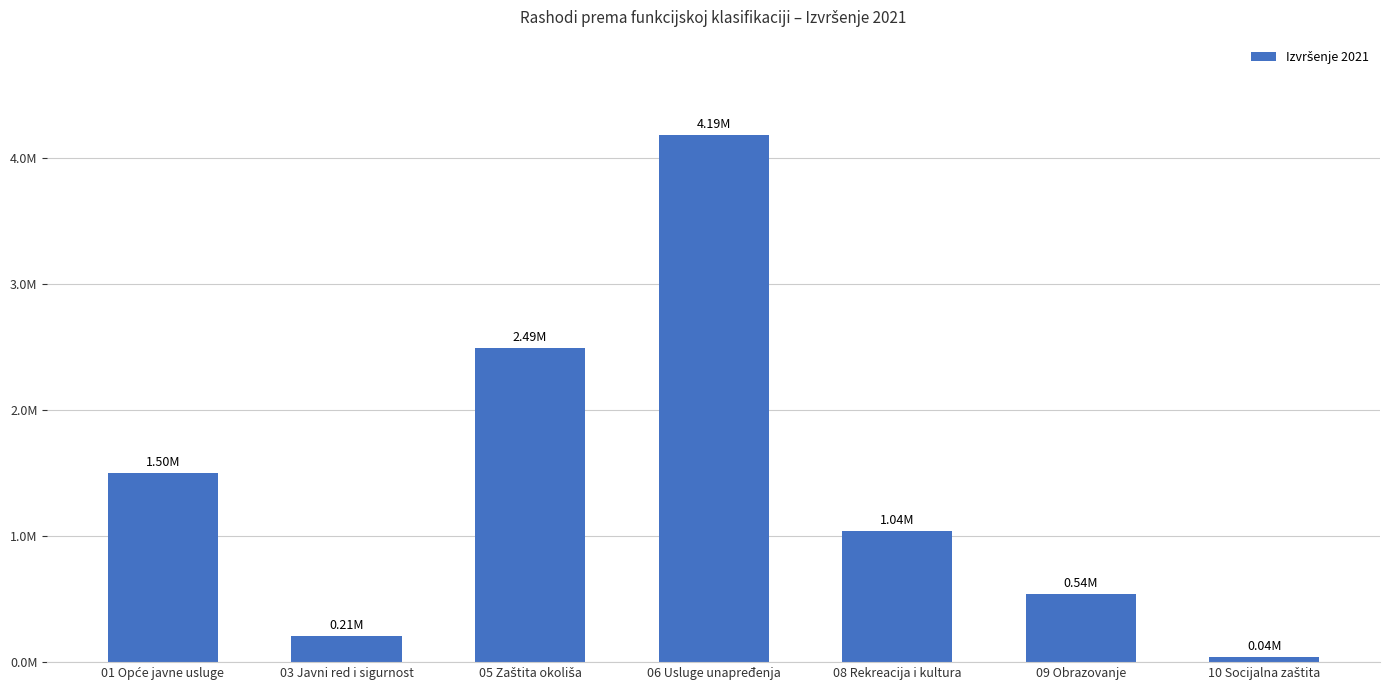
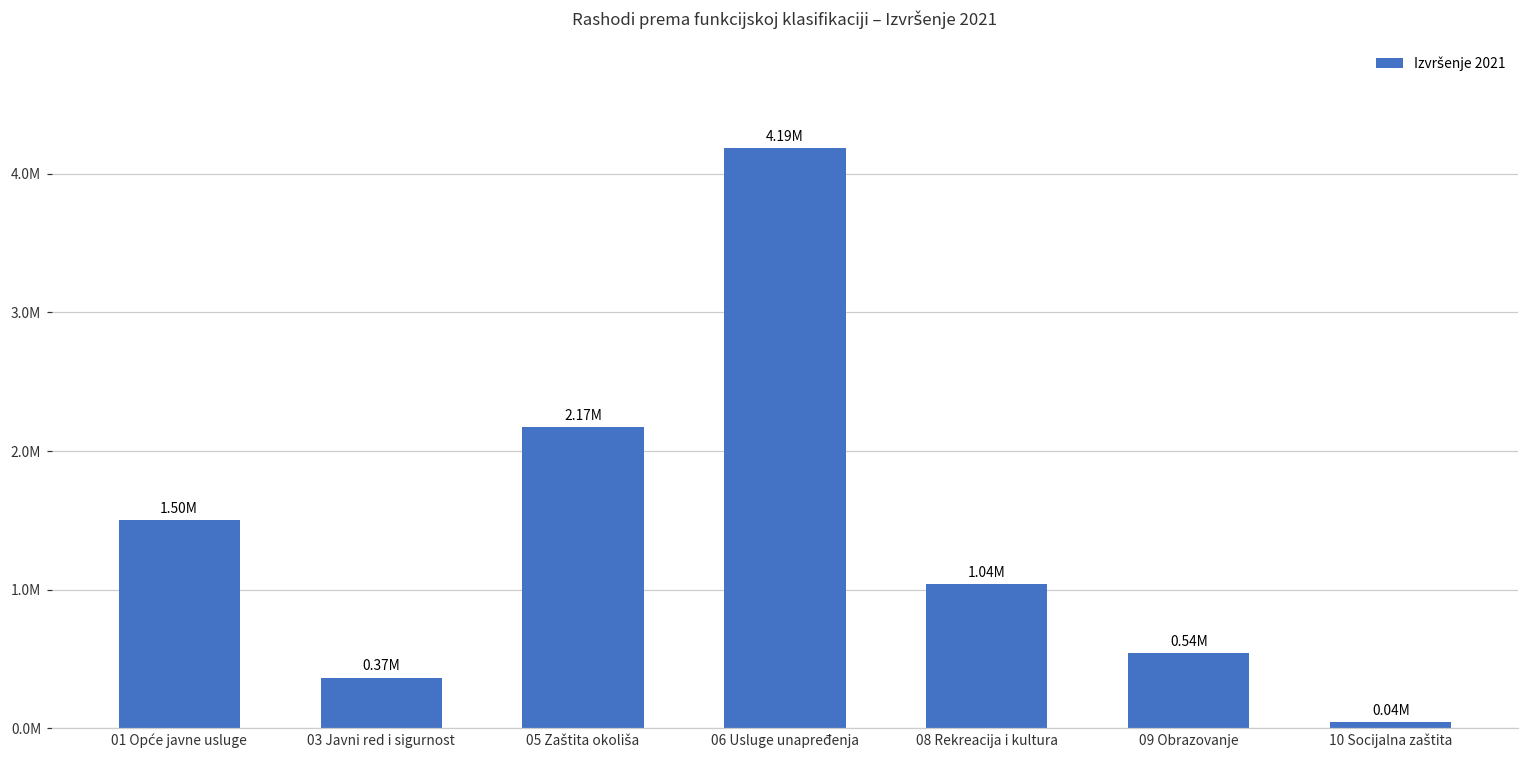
  {
    "01 Opće javne usluge": "1.50M",
-   "03 Javni red i sigurnost": "0.21M",
-   "05 Zaštita okoliša": "2.49M",
+   "03 Javni red i sigurnost": "0.37M",
+   "05 Zaštita okoliša": "2.17M",
    "06 Usluge unapređenja": "4.19M",
    "08 Rekreacija i kultura": "1.04M",
    "09 Obrazovanje": "0.54M",
    "10 Socijalna zaštita": "0.04M"
  }
